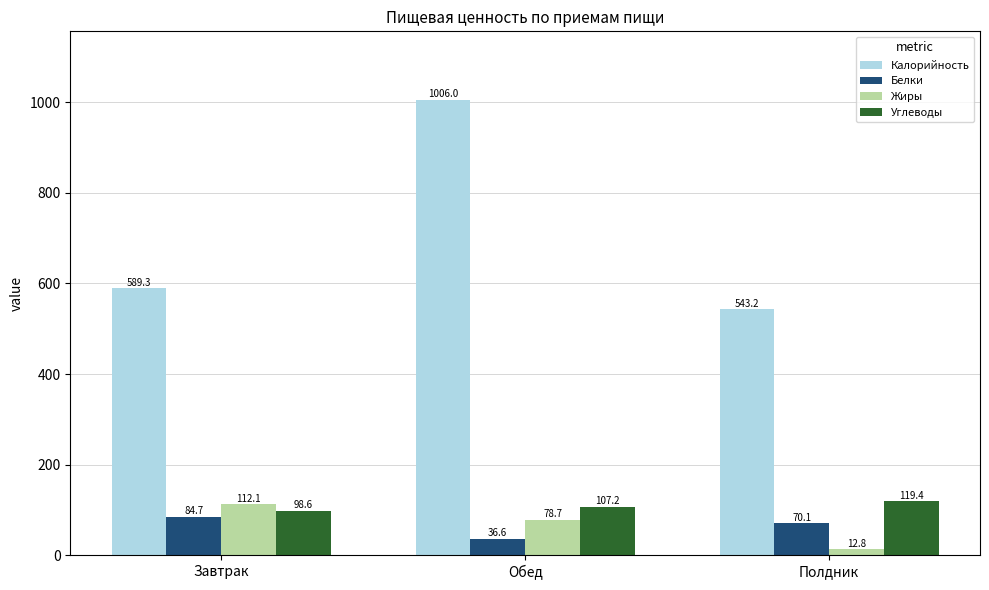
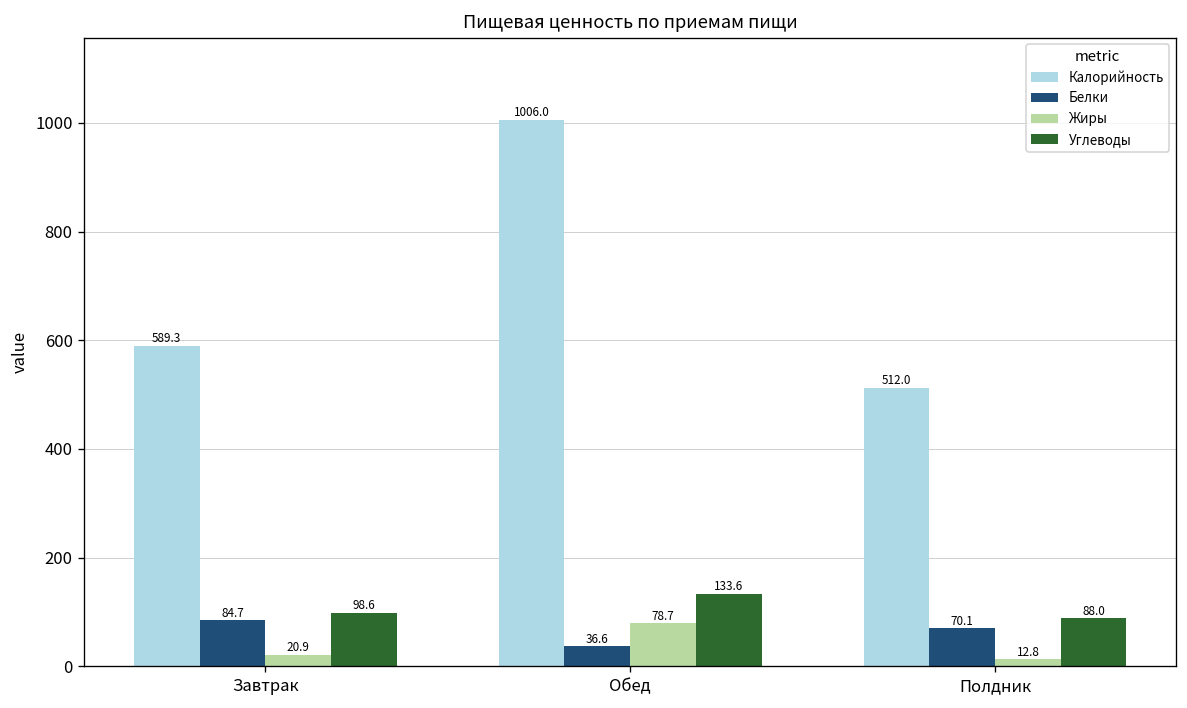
  {
    "Калорийность": {
      "Завтрак": 589.3,
      "Обед": 1006.0,
-     "Полдник": 543.2
+     "Полдник": 512.0
    },
    "Белки": {
      "Завтрак": 84.7,
      "Обед": 36.6,
      "Полдник": 70.1
    },
    "Жиры": {
-     "Завтрак": 112.1,
+     "Завтрак": 20.9,
      "Обед": 78.7,
      "Полдник": 12.8
    },
    "Углеводы": {
      "Завтрак": 98.6,
-     "Обед": 107.2,
-     "Полдник": 119.4
+     "Обед": 133.6,
+     "Полдник": 88.0
    }
  }
